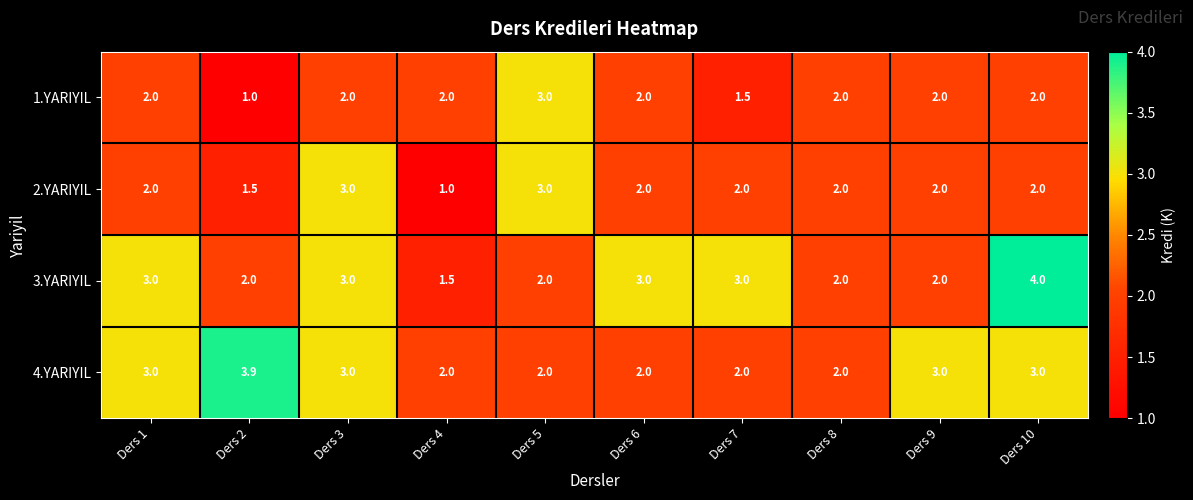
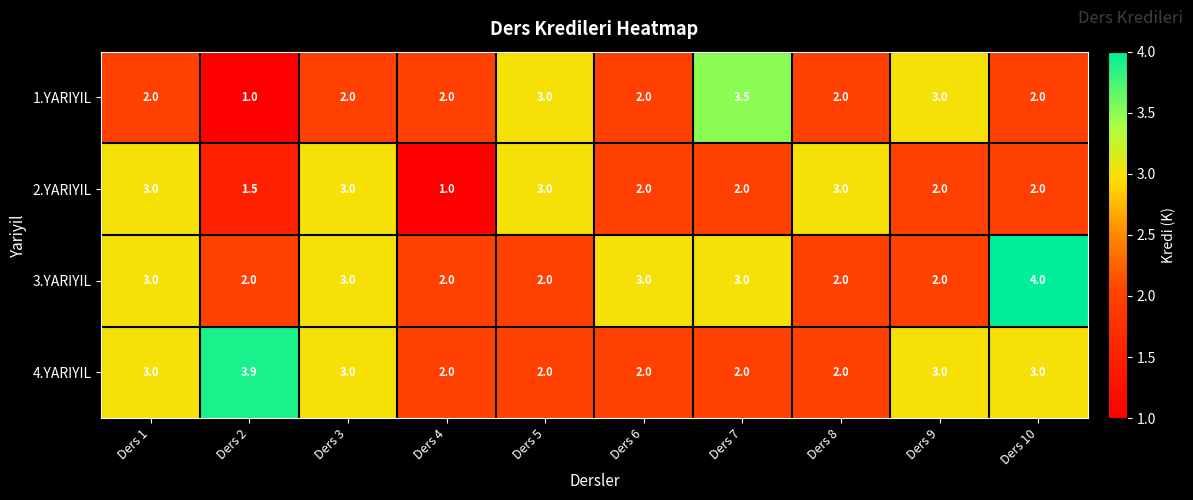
  {
    "1.YARIYIL": {
      "Ders 1": 2.0,
      "Ders 2": 1.0,
      "Ders 3": 2.0,
      "Ders 4": 2.0,
      "Ders 5": 3.0,
      "Ders 6": 2.0,
-     "Ders 7": 1.5,
+     "Ders 7": 3.5,
      "Ders 8": 2.0,
-     "Ders 9": 2.0,
+     "Ders 9": 3.0,
      "Ders 10": 2.0
    },
    "2.YARIYIL": {
-     "Ders 1": 2.0,
+     "Ders 1": 3.0,
      "Ders 2": 1.5,
      "Ders 3": 3.0,
      "Ders 4": 1.0,
      "Ders 5": 3.0,
      "Ders 6": 2.0,
      "Ders 7": 2.0,
-     "Ders 8": 2.0,
+     "Ders 8": 3.0,
      "Ders 9": 2.0,
      "Ders 10": 2.0
    },
    "3.YARIYIL": {
      "Ders 1": 3.0,
      "Ders 2": 2.0,
      "Ders 3": 3.0,
-     "Ders 4": 1.5,
+     "Ders 4": 2.0,
      "Ders 5": 2.0,
      "Ders 6": 3.0,
      "Ders 7": 3.0,
      "Ders 8": 2.0,
      "Ders 9": 2.0,
      "Ders 10": 4.0
    },
    "4.YARIYIL": {
      "Ders 1": 3.0,
      "Ders 2": 3.9,
      "Ders 3": 3.0,
      "Ders 4": 2.0,
      "Ders 5": 2.0,
      "Ders 6": 2.0,
      "Ders 7": 2.0,
      "Ders 8": 2.0,
      "Ders 9": 3.0,
      "Ders 10": 3.0
    }
  }
